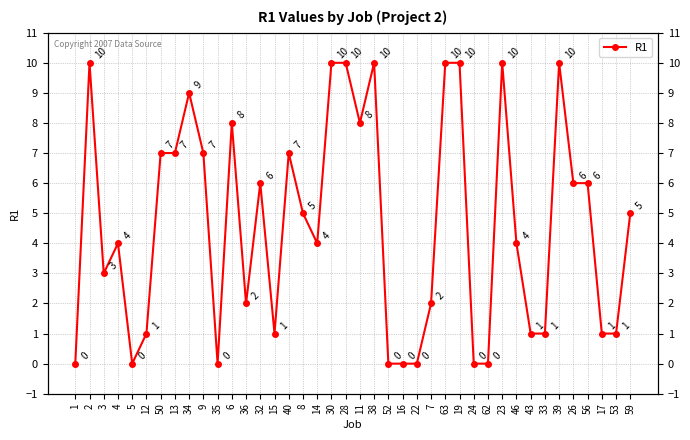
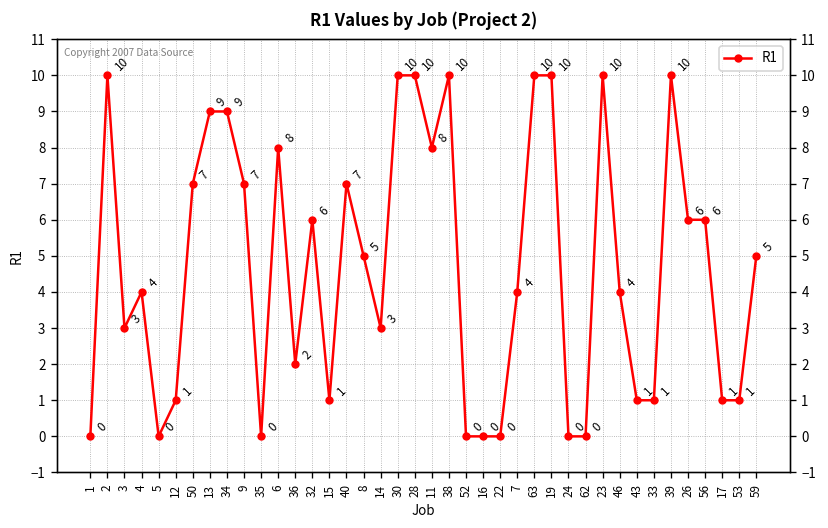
  {
    "1": 0,
    "3": 3,
    "4": 4,
    "5": 0,
    "12": 1,
-   "13": 7,
+   "13": 9,
    "34": 9,
    "9": 7,
    "35": 0,
    "6": 8,
    "36": 2,
    "32": 6,
    "15": 1,
    "40": 7,
    "8": 5,
-   "14": 4,
+   "14": 3,
    "28": 10,
    "11": 8,
    "38": 10,
    "16": 0,
    "22": 0,
-   "7": 2,
+   "7": 4,
    "19": 10,
    "62": 0,
    "23": 10,
    "46": 4,
    "33": 1,
    "39": 10,
    "56": 6,
    "53": 1,
    "59": 5
  }
